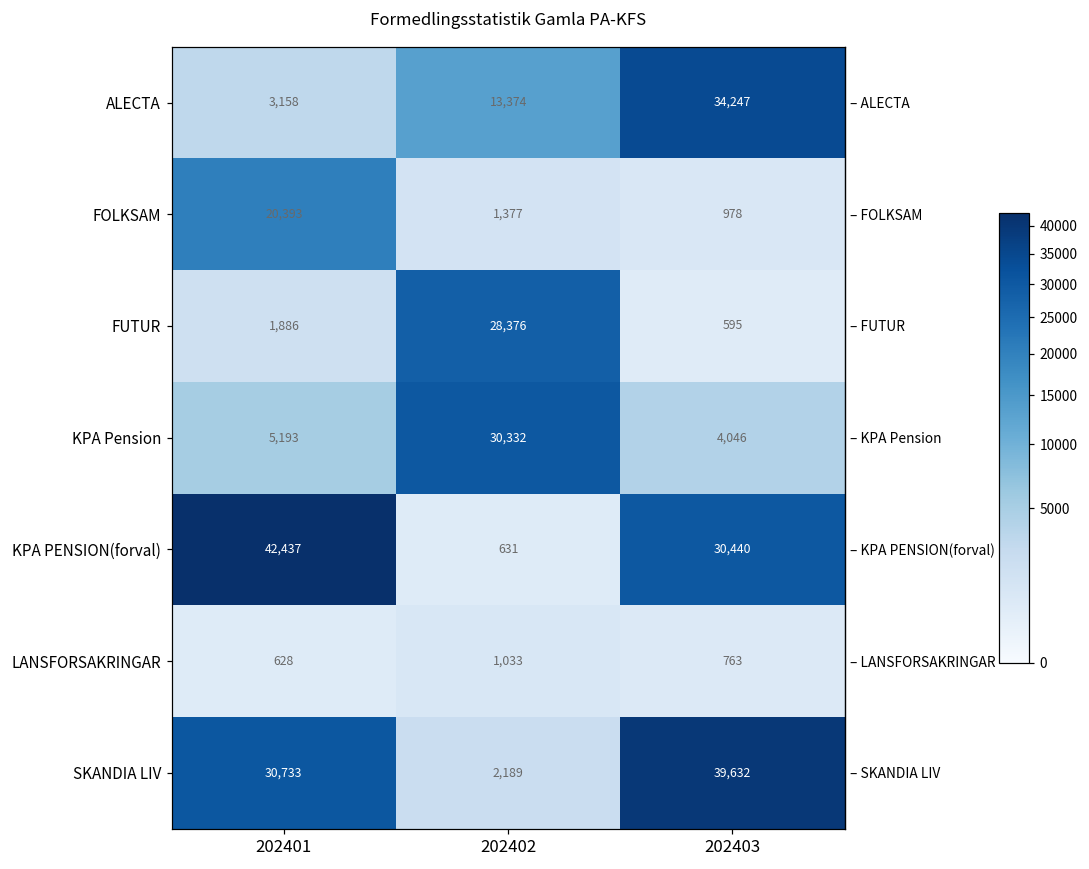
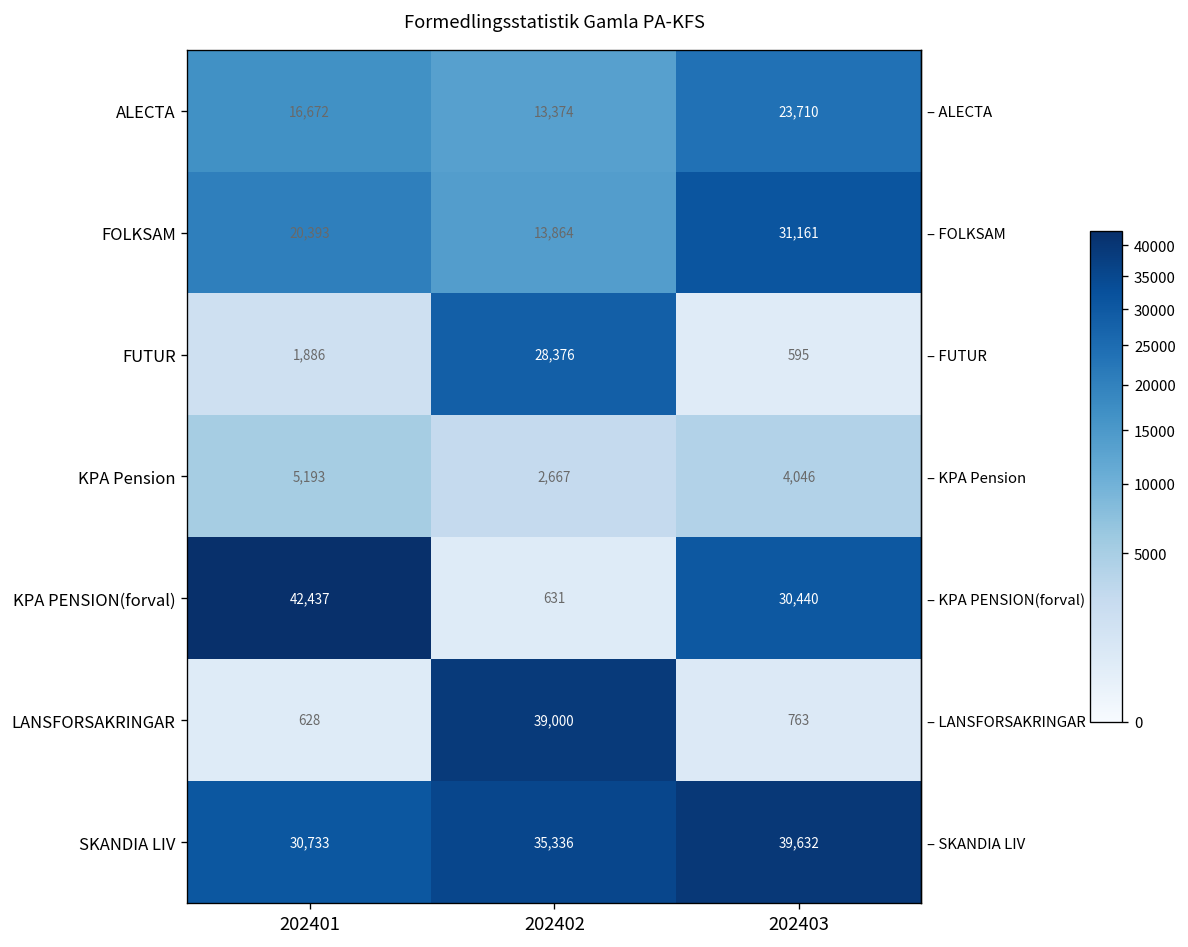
  {
    "ALECTA": {
-     "202401": "3,158",
+     "202401": "16,672",
      "202402": "13,374",
-     "202403": "34,247"
+     "202403": "23,710"
    },
    "FOLKSAM": {
      "202401": "20,393",
-     "202402": "1,377",
-     "202403": "978"
+     "202402": "13,864",
+     "202403": "31,161"
    },
    "FUTUR": {
      "202401": "1,886",
      "202402": "28,376",
      "202403": "595"
    },
    "KPA Pension": {
      "202401": "5,193",
-     "202402": "30,332",
+     "202402": "2,667",
      "202403": "4,046"
    },
    "KPA PENSION(forval)": {
      "202401": "42,437",
      "202402": "631",
      "202403": "30,440"
    },
    "LANSFORSAKRINGAR": {
      "202401": "628",
-     "202402": "1,033",
+     "202402": "39,000",
      "202403": "763"
    },
    "SKANDIA LIV": {
      "202401": "30,733",
-     "202402": "2,189",
+     "202402": "35,336",
      "202403": "39,632"
    }
  }
